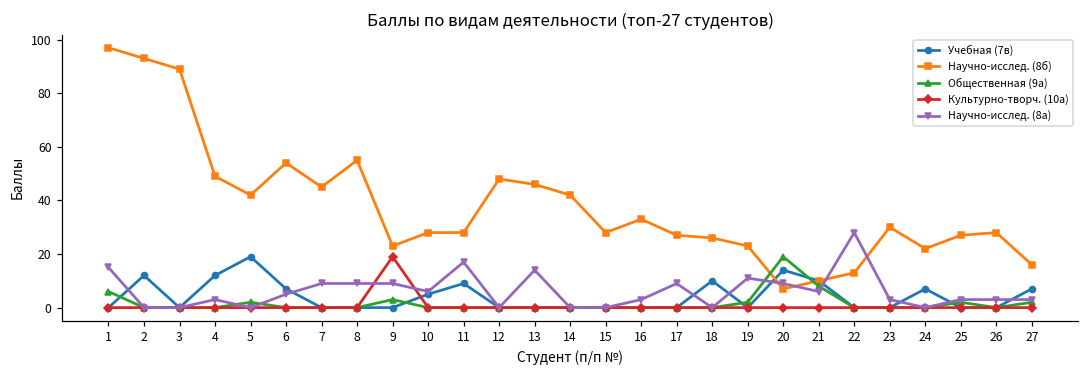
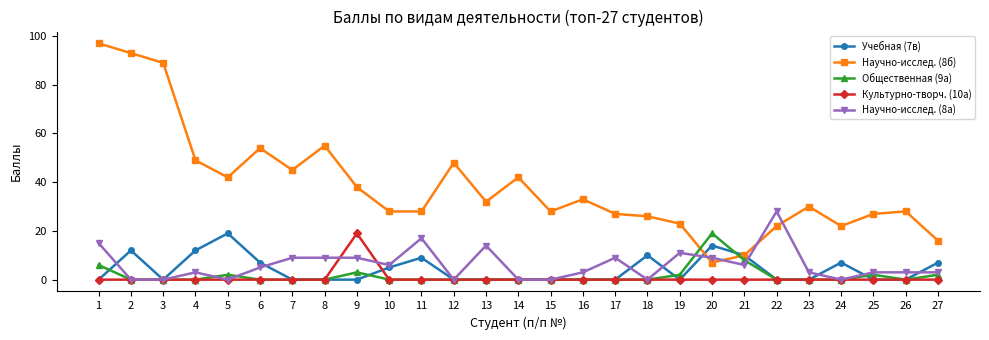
  {
    "Учебная (7в)": {
      "2": 12,
      "4": 12,
      "5": 19,
      "6": 7,
      "9": 0,
      "11": 9,
      "18": 10,
      "20": 14,
      "24": 7,
      "27": 7
    },
    "Научно-исслед. (8б)": {
      "1": 97,
      "2": 93,
      "3": 89,
      "4": 49,
      "5": 42,
      "6": 54,
      "7": 45,
      "8": 55,
-     "9": 23,
+     "9": 38,
      "10": 28,
      "11": 28,
      "12": 48,
-     "13": 46,
+     "13": 32,
      "14": 42,
      "15": 28,
      "16": 33,
      "17": 27,
      "18": 26,
      "19": 23,
      "20": 7,
-     "22": 13,
+     "22": 22,
      "23": 30,
      "24": 22,
      "25": 27,
      "26": 28,
      "27": 16
    },
    "Общественная (9а)": {
      "1": 6,
      "5": 2,
      "9": 3,
      "19": 2,
      "20": 19,
      "21": 8
    },
    "Культурно-творч. (10а)": {
      "9": 19,
      "20": 0,
      "21": 0,
      "27": 0
    },
    "Научно-исслед. (8а)": {
      "1": 15,
      "4": 3,
      "6": 5,
      "7": 9,
      "8": 9,
      "9": 9,
      "11": 17,
      "13": 14,
      "16": 3,
      "17": 9,
      "19": 11,
      "20": 9,
      "21": 6,
      "22": 28,
      "23": 3,
      "26": 3
    }
  }
